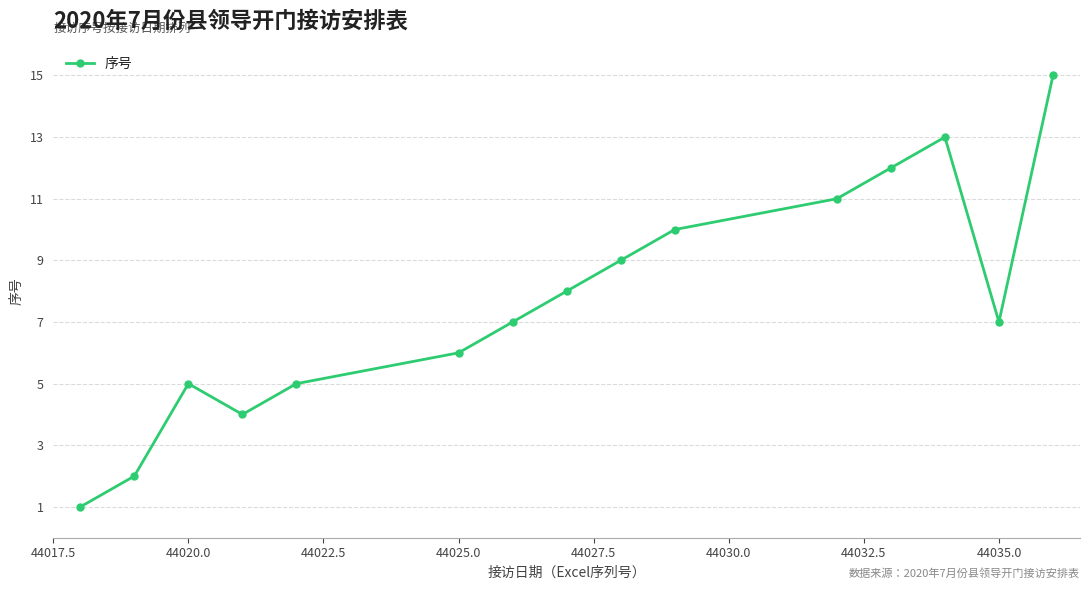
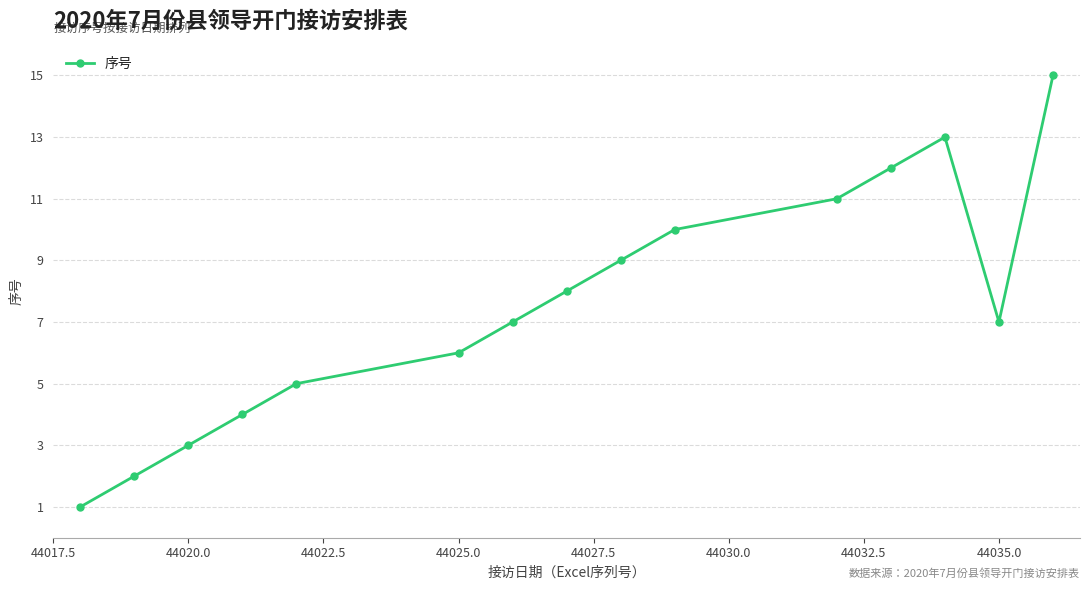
  {
-   "44020.0": 5,
+   "44020.0": 3,
    "44025.0": 6,
    "44035.0": 7
  }
